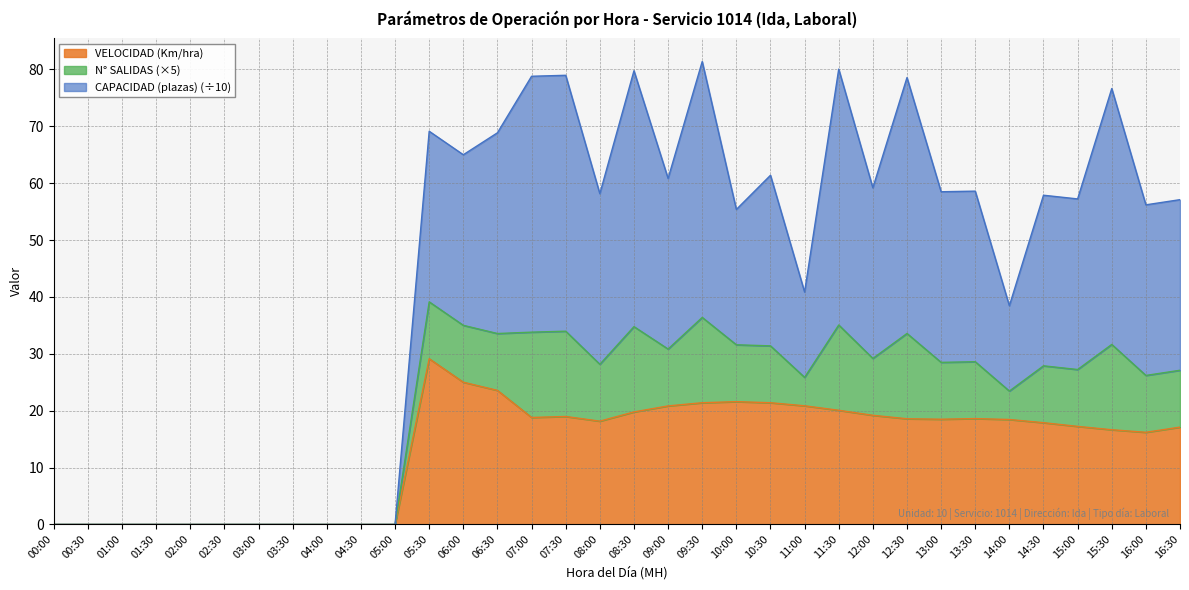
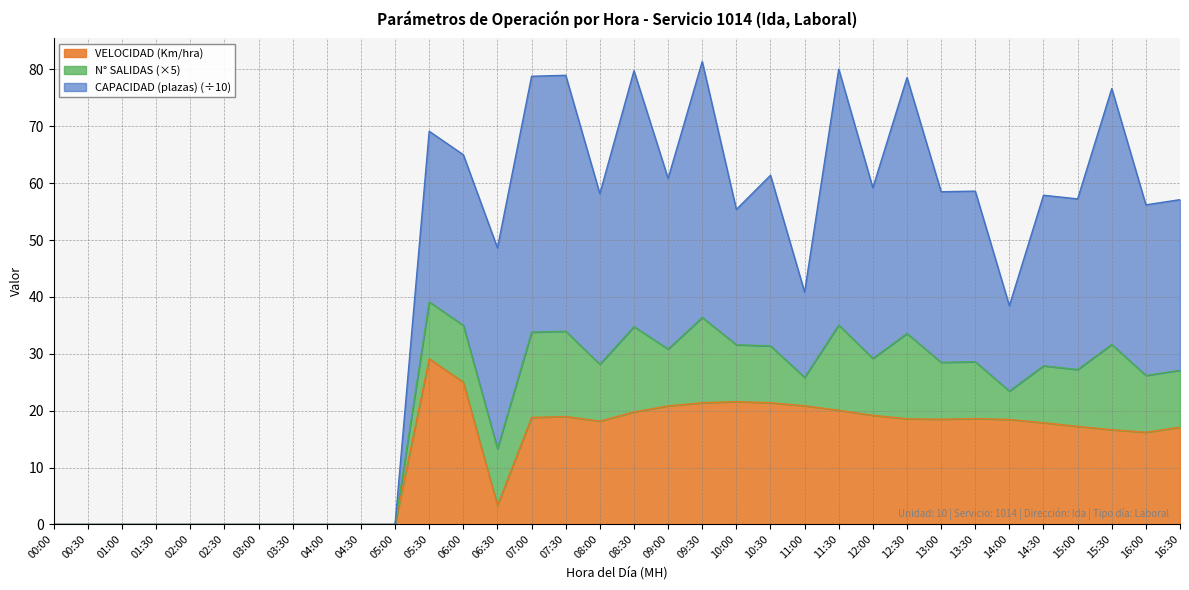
  {
    "VELOCIDAD (Km/hra)": {
      "05:30": 29,
      "06:00": 25,
-     "06:30": 24,
+     "06:30": 3,
      "07:00": 19,
      "07:30": 19,
      "08:00": 18,
      "08:30": 20,
      "09:00": 21,
      "09:30": 21,
      "10:00": 22,
      "10:30": 21,
      "11:00": 21,
      "11:30": 20,
      "12:00": 19,
      "12:30": 19,
      "13:00": 19,
      "13:30": 19,
      "14:00": 18,
      "14:30": 18,
      "15:00": 17,
      "15:30": 17,
      "16:00": 16,
      "16:30": 17
    },
    "N° SALIDAS (×5)": {
      "05:30": 10,
      "06:00": 10,
      "06:30": 10,
      "07:00": 15,
      "07:30": 15,
      "08:00": 10,
      "08:30": 15,
      "09:00": 10,
      "09:30": 15,
      "10:00": 10,
      "10:30": 10,
      "11:00": 5,
      "11:30": 15,
      "12:00": 10,
      "12:30": 15,
      "13:00": 10,
      "13:30": 10,
      "14:00": 5,
      "14:30": 10,
      "15:00": 10,
      "15:30": 15,
      "16:00": 10,
      "16:30": 10
    },
    "CAPACIDAD (plazas) (÷10)": {
      "05:30": 30,
      "06:00": 30,
      "06:30": 35,
      "07:00": 45,
      "07:30": 45,
      "08:00": 30,
      "08:30": 45,
      "09:00": 30,
      "09:30": 45,
      "10:00": 24,
      "10:30": 30,
      "11:00": 15,
      "11:30": 45,
      "12:00": 30,
      "12:30": 45,
      "13:00": 30,
      "13:30": 30,
      "14:00": 15,
      "14:30": 30,
      "15:00": 30,
      "15:30": 45,
      "16:00": 30,
      "16:30": 30
    }
  }
